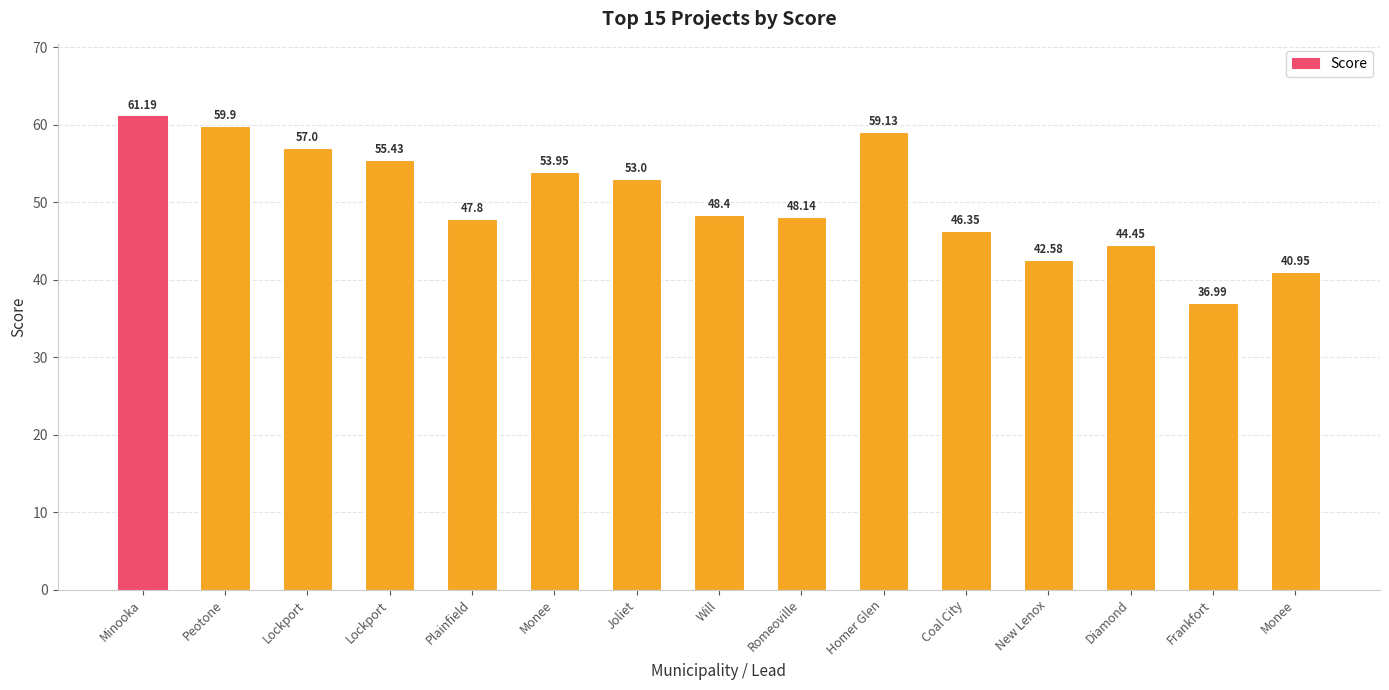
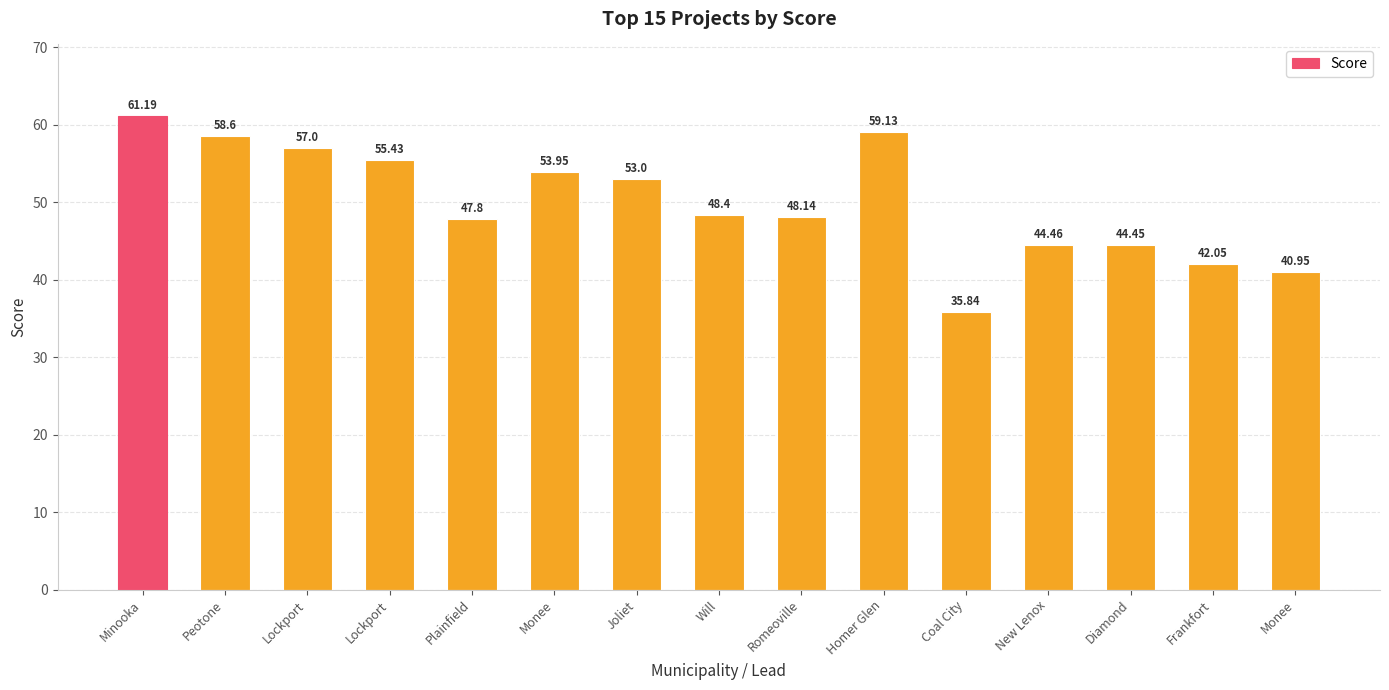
  {
    "Minooka": 61.19,
-   "Peotone": 59.9,
+   "Peotone": 58.6,
    "Plainfield": 47.8,
    "Joliet": 53.0,
    "Will": 48.4,
    "Romeoville": 48.14,
    "Homer Glen": 59.13,
-   "Coal City": 46.35,
-   "New Lenox": 42.58,
+   "Coal City": 35.84,
+   "New Lenox": 44.46,
    "Diamond": 44.45,
-   "Frankfort": 36.99
+   "Frankfort": 42.05
  }
